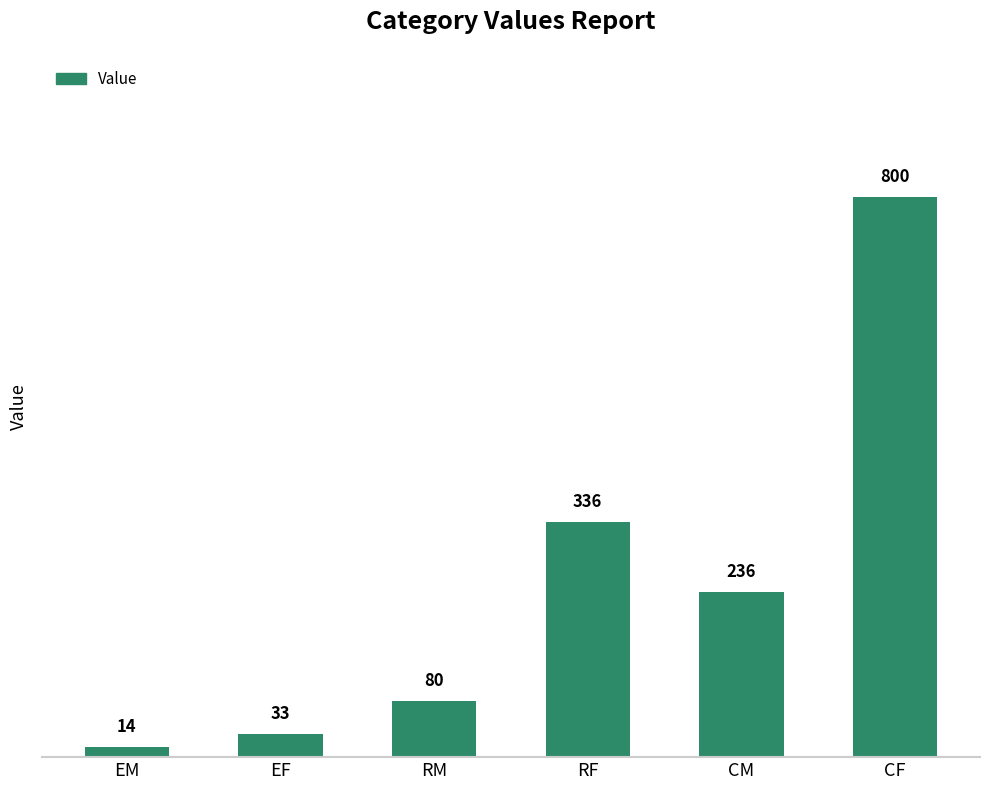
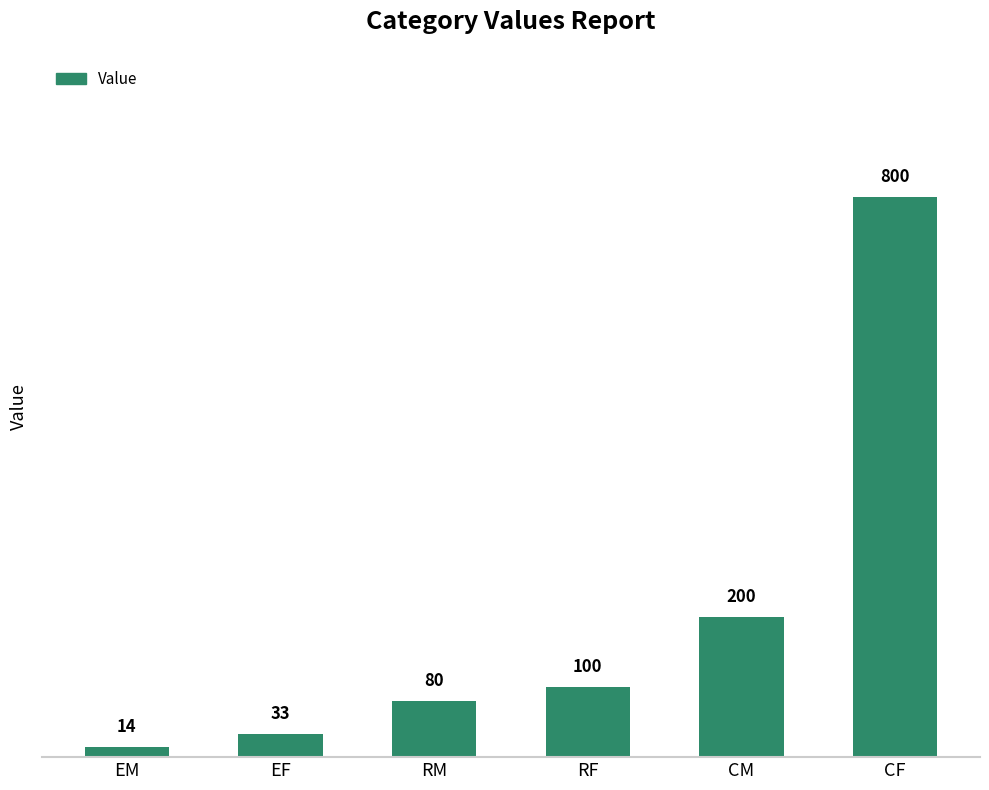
  {
    "EM": 14,
    "EF": 33,
    "RM": 80,
-   "RF": 336,
-   "CM": 236,
+   "RF": 100,
+   "CM": 200,
    "CF": 800
  }
